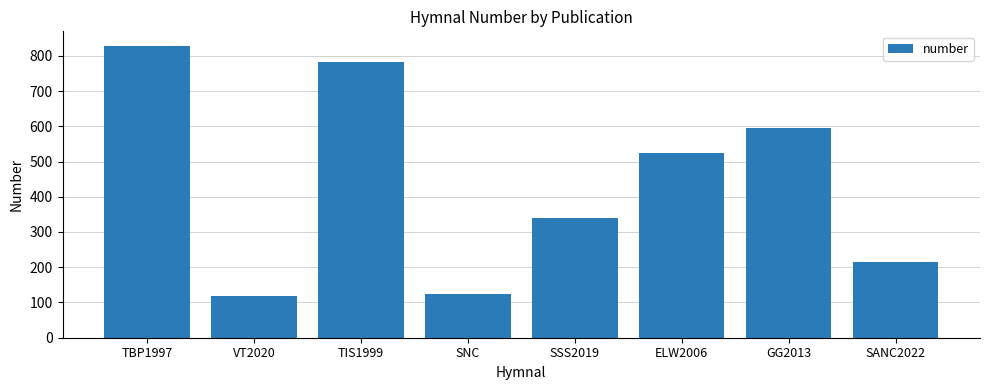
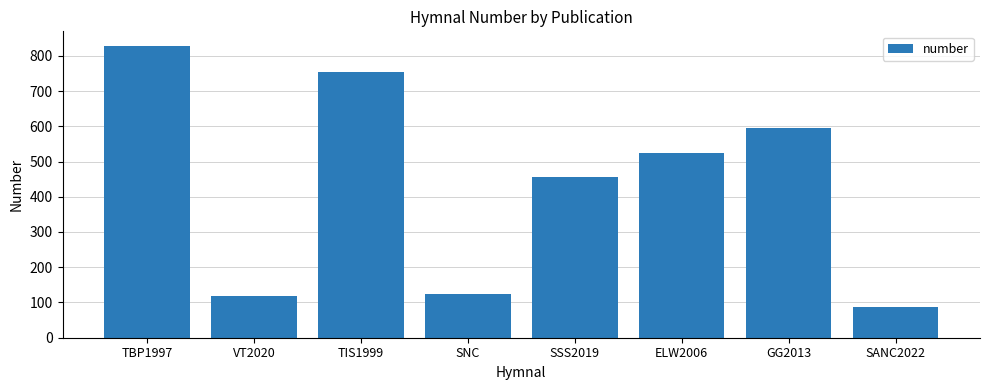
  {
    "TBP1997": 830,
    "VT2020": 120,
-   "TIS1999": 780,
+   "TIS1999": 750,
    "SNC": 130,
-   "SSS2019": 340,
+   "SSS2019": 460,
    "ELW2006": 530,
    "GG2013": 600,
-   "SANC2022": 220
+   "SANC2022": 90
  }
